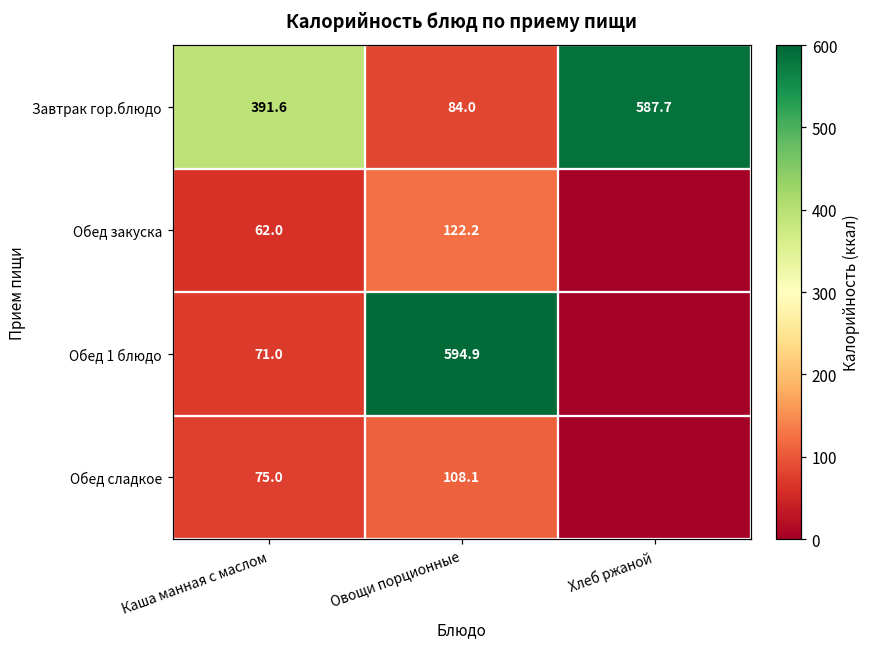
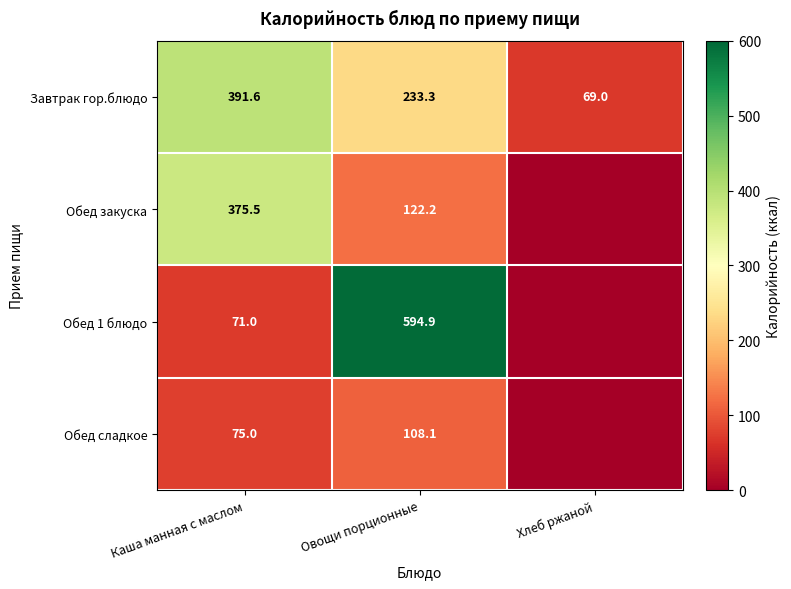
  {
    "Завтрак гор.блюдо": {
      "Каша манная с маслом": 391.6,
-     "Овощи порционные": 84.0,
-     "Хлеб ржаной": 587.7
+     "Овощи порционные": 233.3,
+     "Хлеб ржаной": 69.0
    },
    "Обед закуска": {
-     "Каша манная с маслом": 62.0,
+     "Каша манная с маслом": 375.5,
      "Овощи порционные": 122.2
    },
    "Обед 1 блюдо": {
      "Каша манная с маслом": 71.0,
      "Овощи порционные": 594.9
    },
    "Обед сладкое": {
      "Каша манная с маслом": 75.0,
      "Овощи порционные": 108.1
    }
  }
